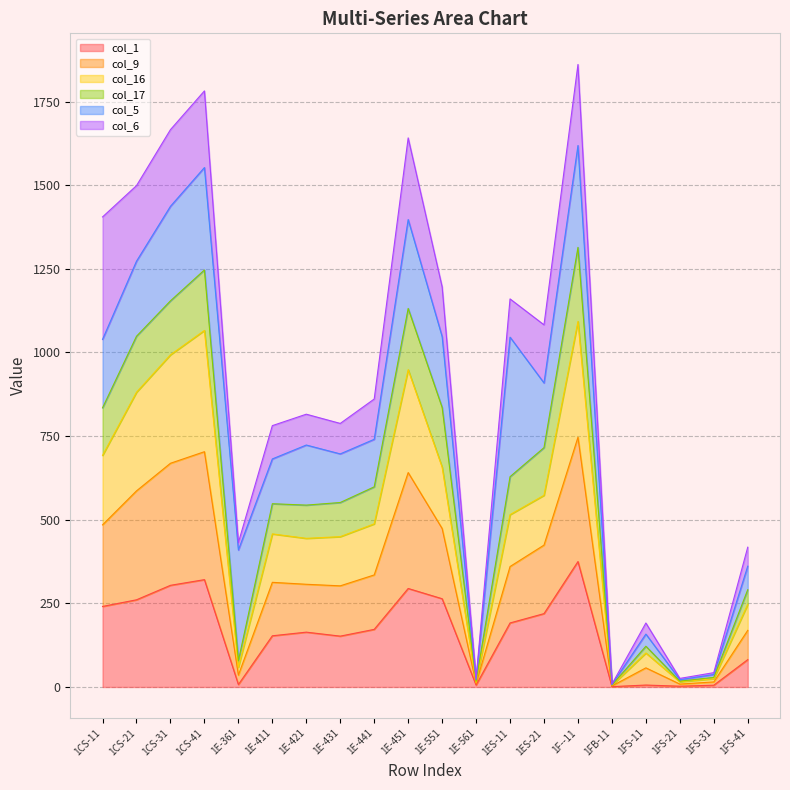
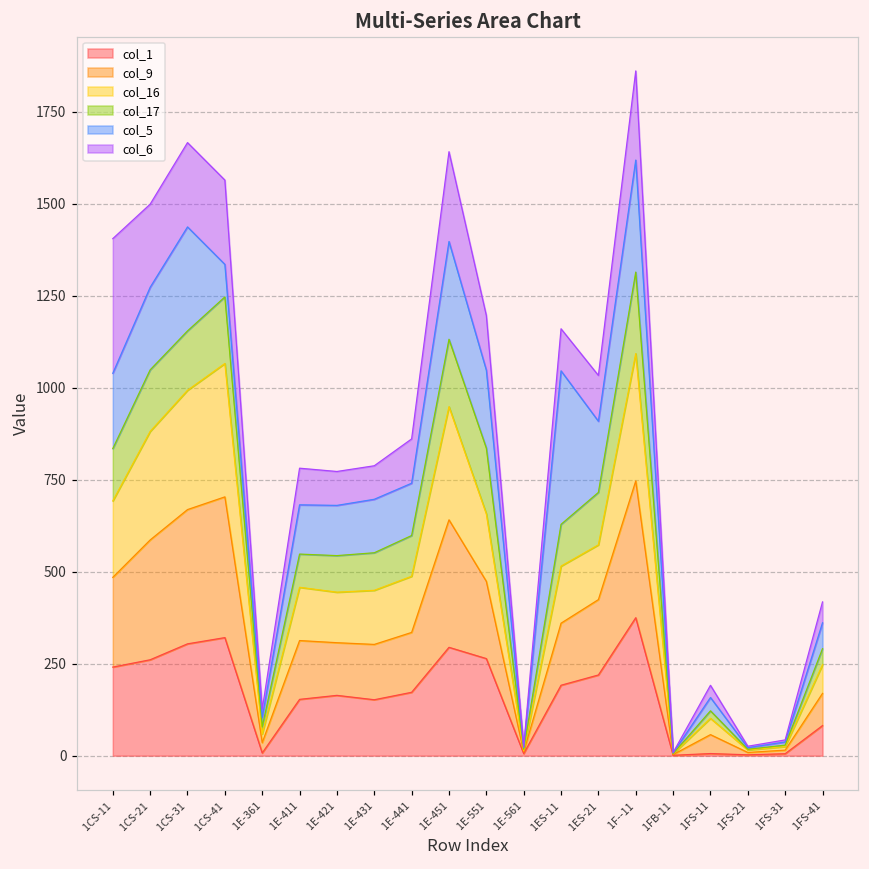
  {
    "col_1": {
      "1CS-11": 240,
      "1CS-21": 260,
      "1CS-31": 300,
      "1CS-41": 320,
      "1E-361": 10,
      "1E-411": 150,
      "1E-421": 160,
      "1E-431": 150,
      "1E-441": 170,
      "1E-451": 290,
      "1E-551": 260,
      "1ES-11": 190,
      "1ES-21": 220,
      "1F--11": 370,
      "1FS-11": 10,
      "1FS-31": 10,
      "1FS-41": 80
    },
    "col_17": {
      "1CS-11": 140,
      "1CS-21": 170,
      "1CS-31": 160,
      "1CS-41": 180,
      "1E-361": 20,
      "1E-411": 90,
      "1E-421": 100,
      "1E-431": 100,
      "1E-441": 110,
      "1E-451": 180,
      "1E-551": 180,
      "1ES-11": 110,
      "1ES-21": 140,
      "1F--11": 220,
      "1FS-11": 20,
      "1FS-41": 40
    },
    "col_5": {
      "1CS-11": 200,
      "1CS-21": 220,
      "1CS-31": 280,
-     "1CS-41": 310,
-     "1E-361": 330,
+     "1CS-41": 90,
+     "1E-361": 30,
      "1E-411": 130,
-     "1E-421": 180,
+     "1E-421": 140,
      "1E-431": 150,
      "1E-441": 140,
      "1E-451": 270,
      "1E-551": 210,
      "1ES-11": 420,
      "1ES-21": 190,
      "1F--11": 300,
      "1FS-11": 40,
      "1FS-41": 70
    },
    "col_6": {
      "1CS-11": 370,
      "1CS-21": 230,
      "1CS-31": 230,
      "1CS-41": 230,
      "1E-361": 20,
      "1E-411": 100,
      "1E-421": 90,
      "1E-431": 90,
      "1E-441": 120,
      "1E-451": 240,
      "1E-551": 150,
      "1ES-11": 110,
-     "1ES-21": 170,
+     "1ES-21": 120,
      "1F--11": 240,
      "1FS-11": 30,
      "1FS-41": 60
    }
  }
